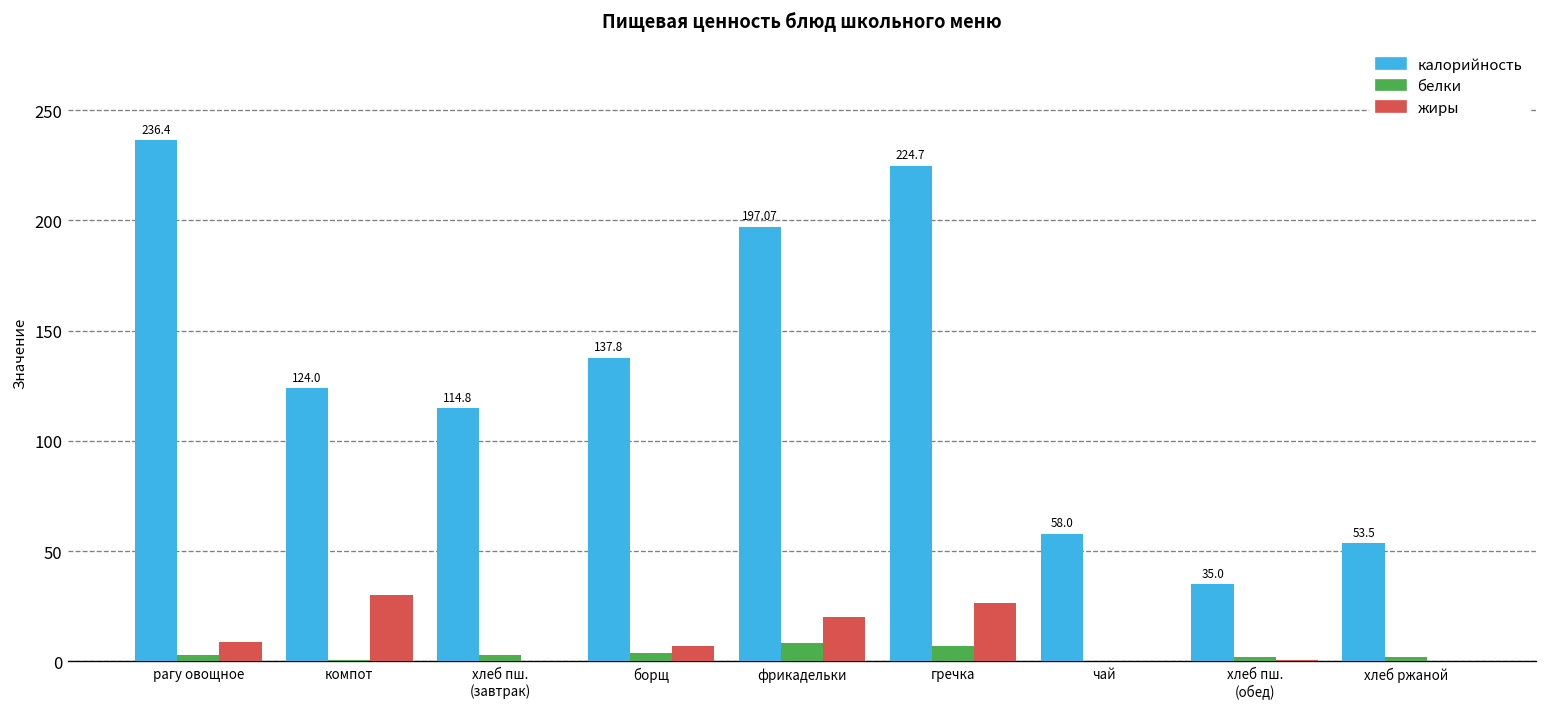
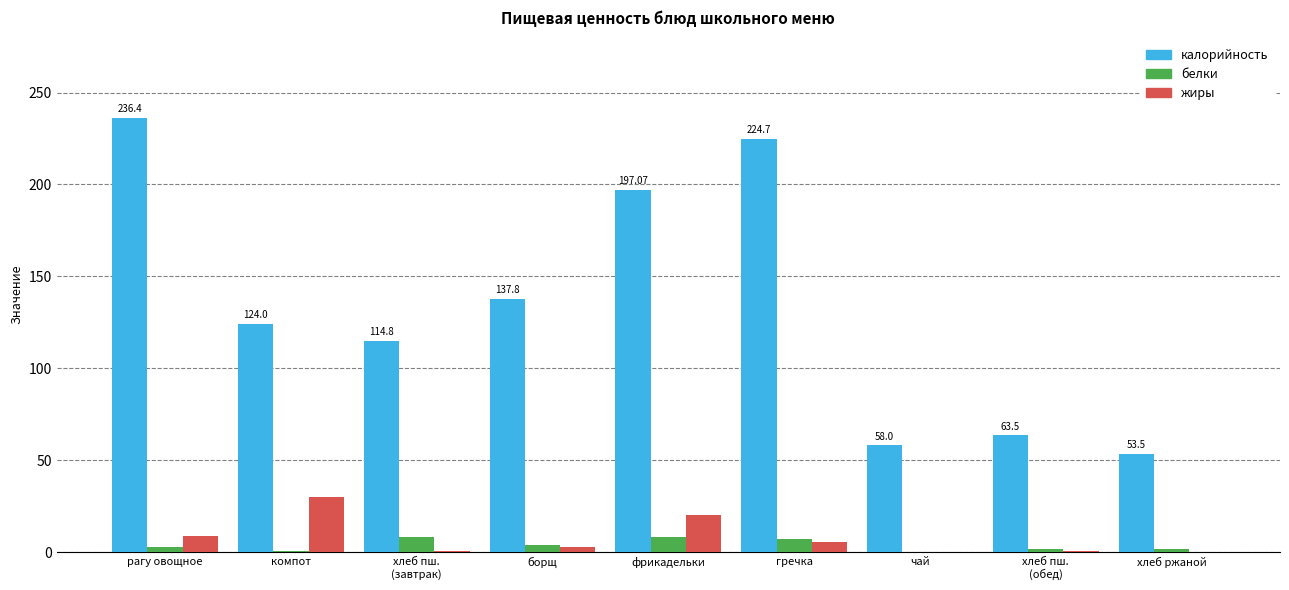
  {
    "калорийность": {
      "рагу овощное": 236.4,
      "компот": 124.0,
      "хлеб пш. (завтрак)": 114.8,
      "борщ": 137.8,
      "фрикадельки": 197.07,
      "гречка": 224.7,
      "чай": 58.0,
-     "хлеб пш. (обед)": 35.0,
+     "хлеб пш. (обед)": 63.5,
      "хлеб ржаной": 53.5
    },
    "белки": {
      "рагу овощное": 3,
-     "хлеб пш. (завтрак)": 3,
+     "хлеб пш. (завтрак)": 8,
      "борщ": 4,
      "фрикадельки": 8,
      "гречка": 7,
      "хлеб пш. (обед)": 2,
      "хлеб ржаной": 2
    },
    "жиры": {
      "рагу овощное": 9,
      "компот": 30,
-     "борщ": 7,
+     "борщ": 3,
      "фрикадельки": 20,
-     "гречка": 26,
+     "гречка": 5,
      "чай": 0
    }
  }
